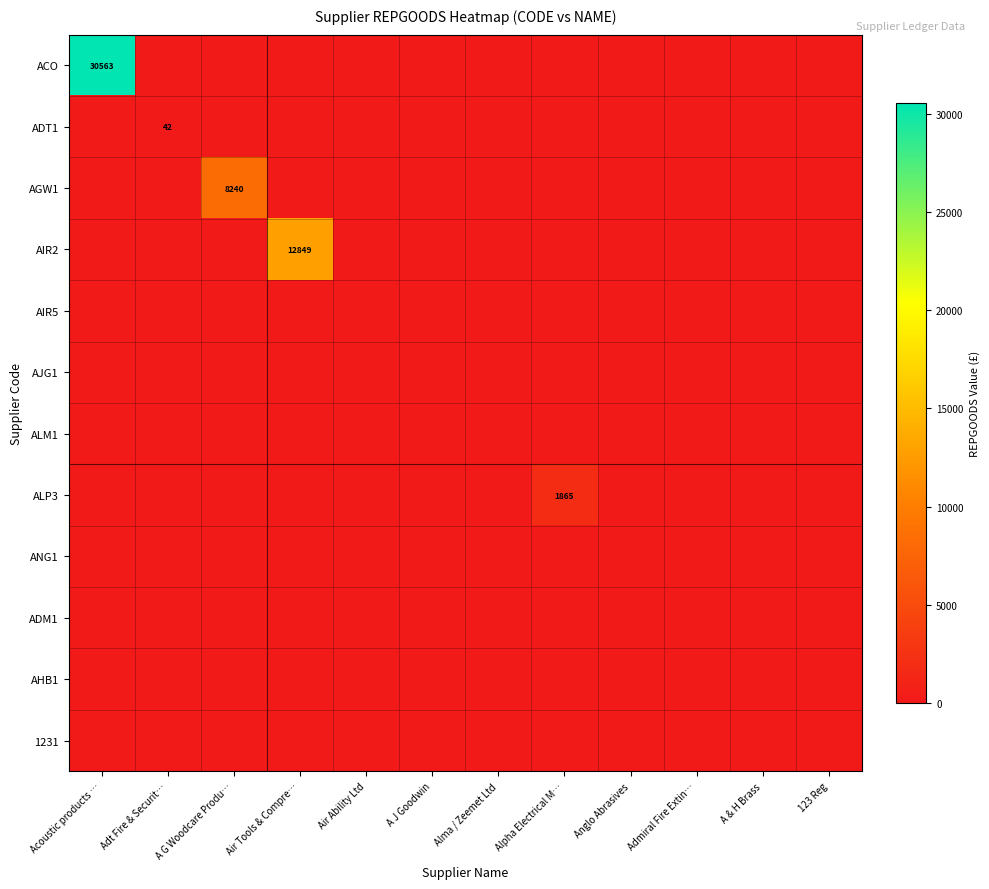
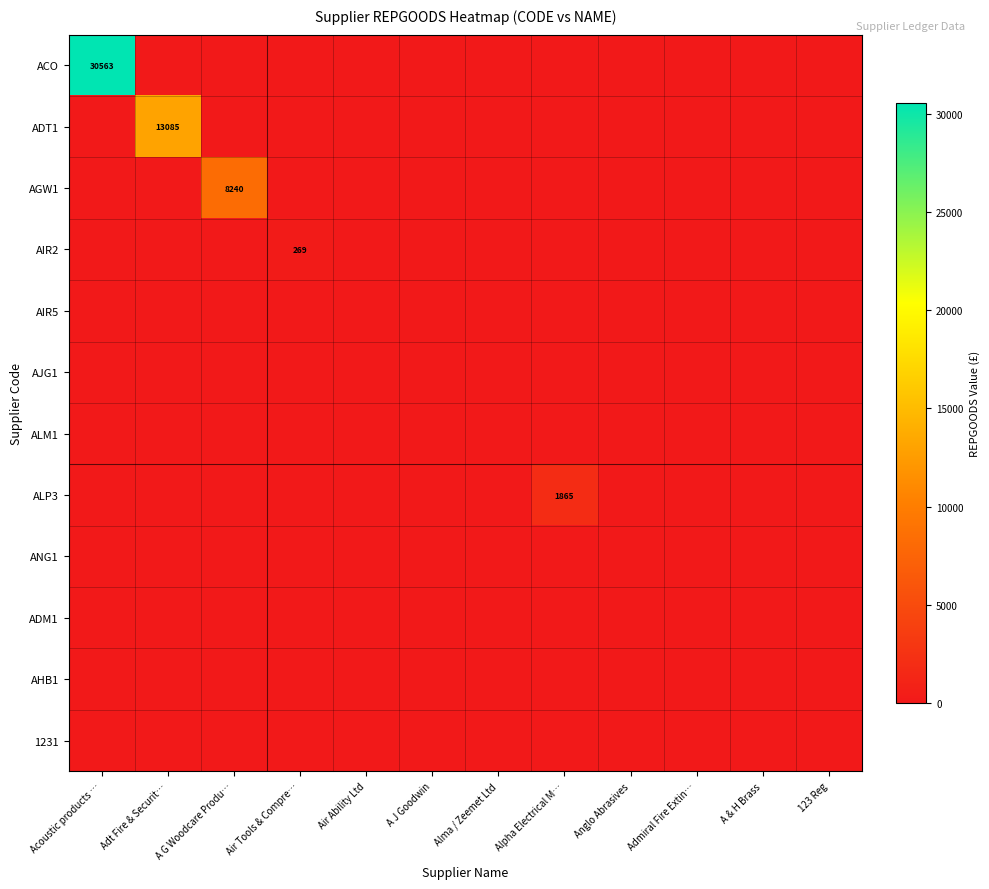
  {
    "ACO": {
      "Acoustic products …": 30563
    },
    "ADT1": {
-     "Adt Fire & Securit…": 42
+     "Adt Fire & Securit…": 13085
    },
    "AGW1": {
      "A G Woodcare Produ…": 8240
    },
    "AIR2": {
-     "Air Tools & Compre…": 12849
+     "Air Tools & Compre…": 269
    },
    "ALP3": {
      "Alpha Electrical M…": 1865
    }
  }
